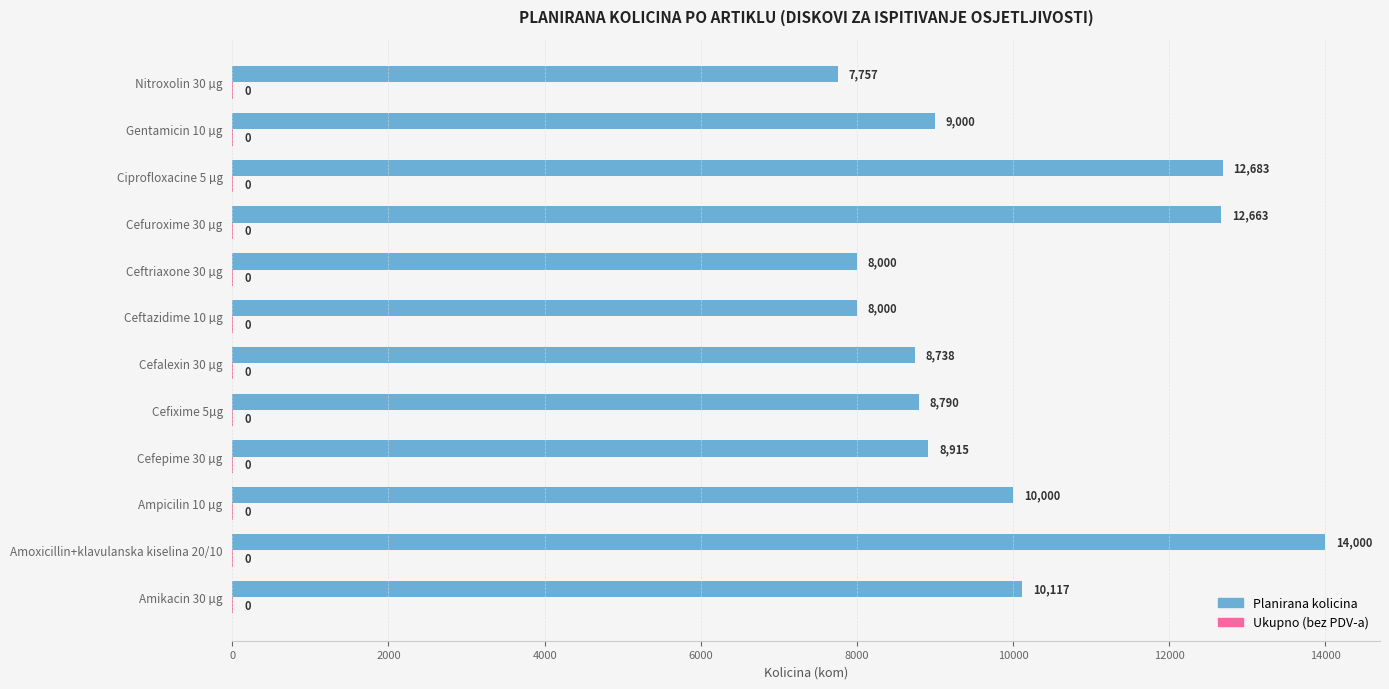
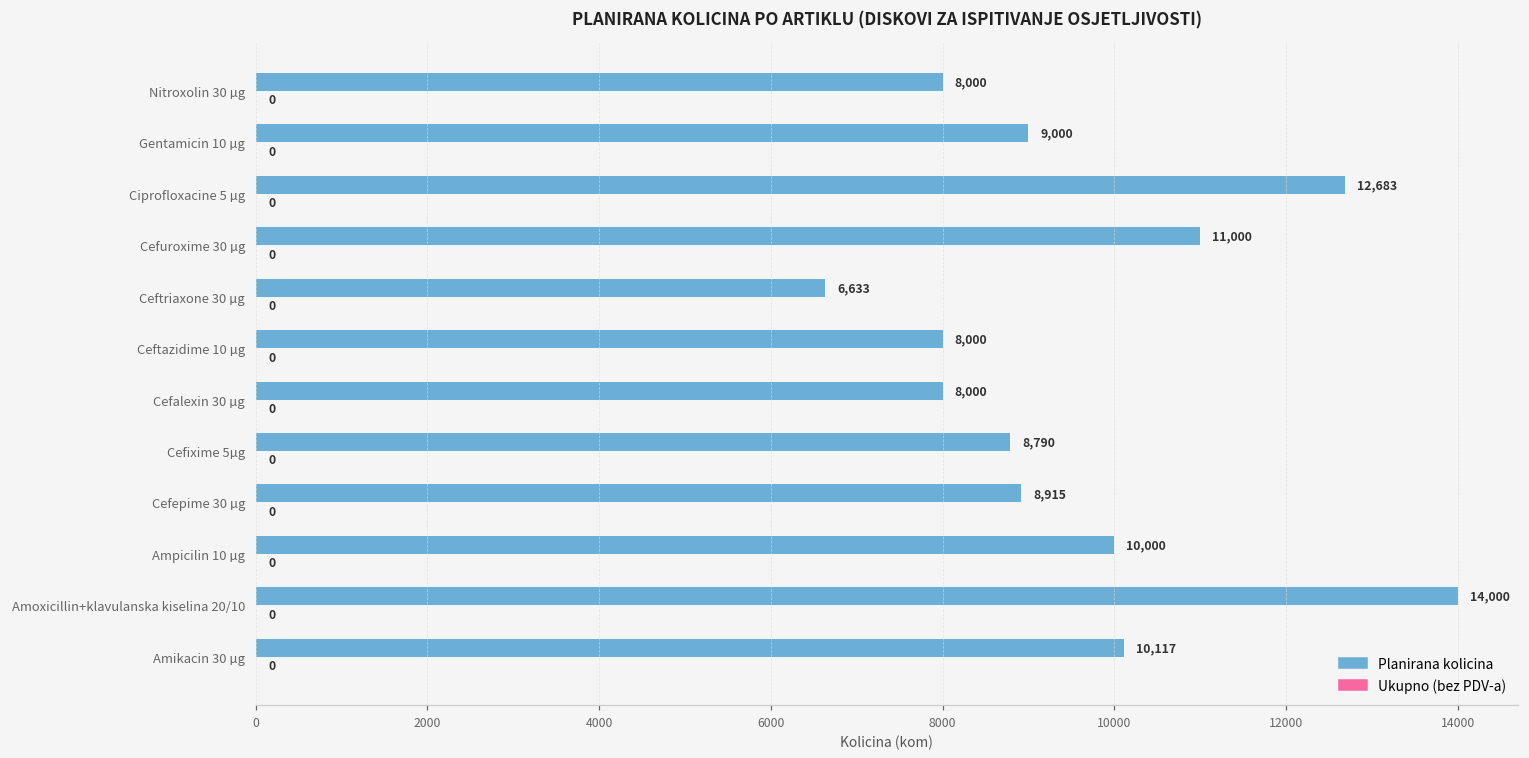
  {
    "Planirana kolicina": {
-     "Nitroxolin 30 µg": "7,757",
+     "Nitroxolin 30 µg": "8,000",
      "Gentamicin 10 µg": "9,000",
      "Ciprofloxacine 5 µg": "12,683",
-     "Cefuroxime 30 µg": "12,663",
-     "Ceftriaxone 30 µg": "8,000",
+     "Cefuroxime 30 µg": "11,000",
+     "Ceftriaxone 30 µg": "6,633",
      "Ceftazidime 10 µg": "8,000",
-     "Cefalexin 30 µg": "8,738",
+     "Cefalexin 30 µg": "8,000",
      "Cefixime 5µg": "8,790",
      "Cefepime 30 µg": "8,915",
      "Ampicilin 10 µg": "10,000",
      "Amoxicillin+klavulanska kiselina 20/10": "14,000",
      "Amikacin 30 µg": "10,117"
    }
  }
